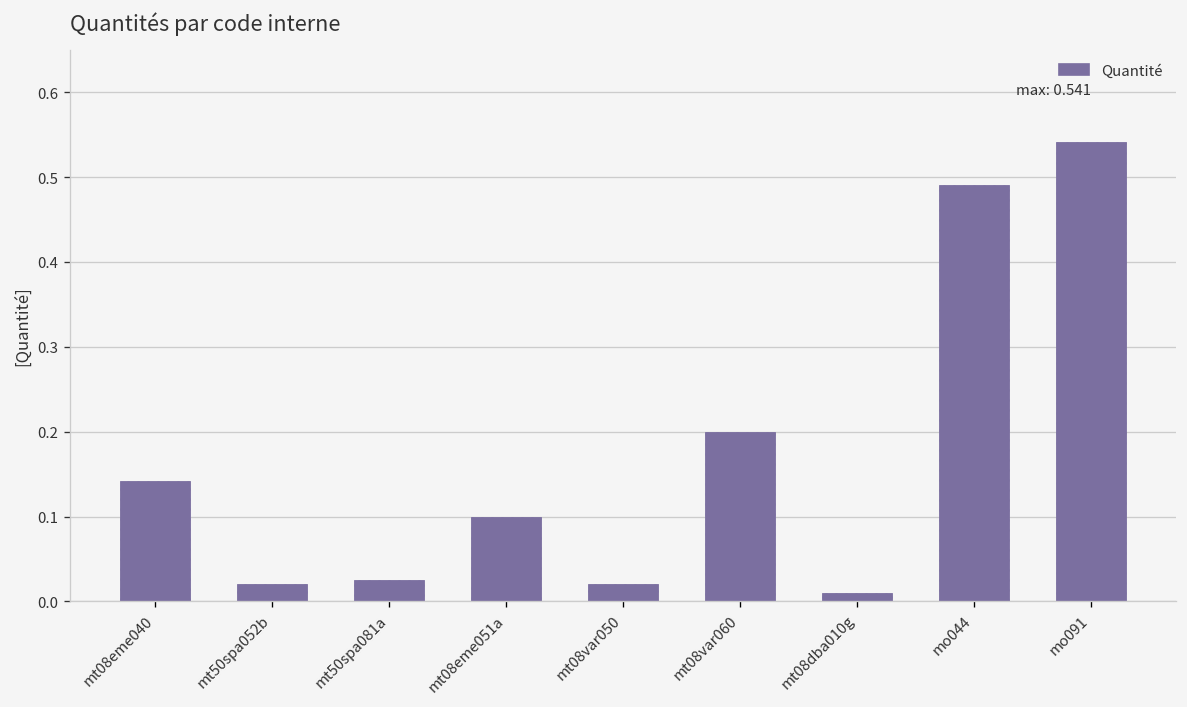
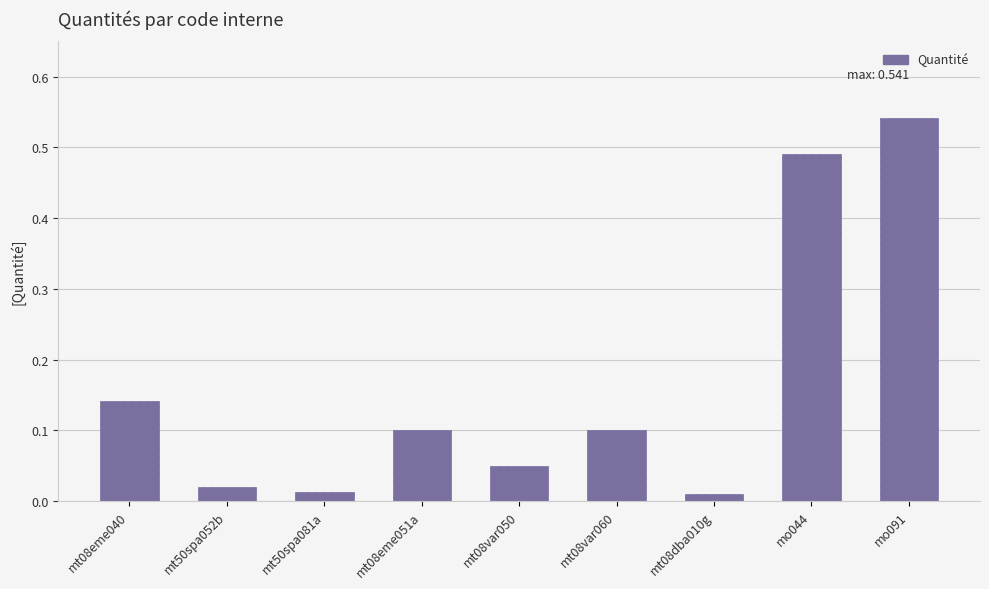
  {
    "mt08eme040": 0.14,
    "mt50spa052b": 0.02,
-   "mt50spa081a": 0.03,
+   "mt50spa081a": 0.01,
    "mt08eme051a": 0.10,
-   "mt08var050": 0.02,
-   "mt08var060": 0.2,
+   "mt08var050": 0.05,
+   "mt08var060": 0.1,
    "mt08dba010g": 0.01,
    "mo044": 0.49,
    "mo091": 0.54
  }
